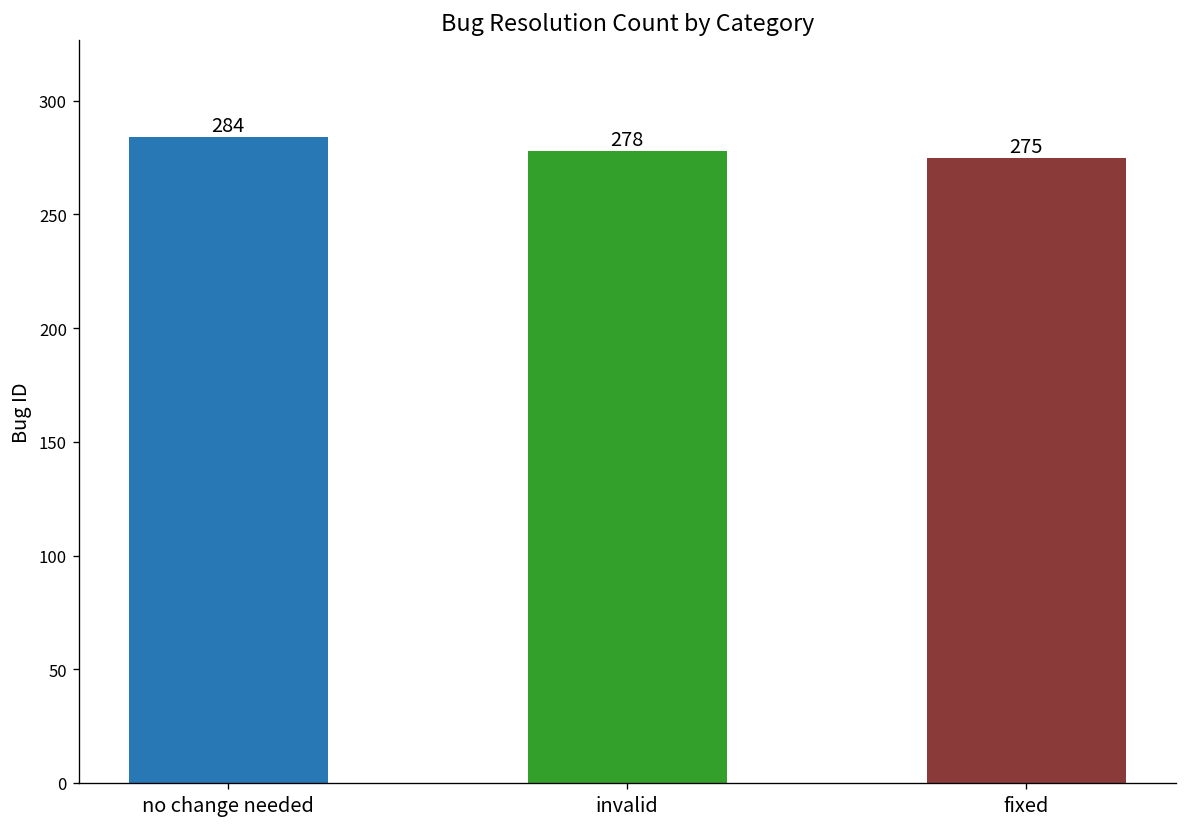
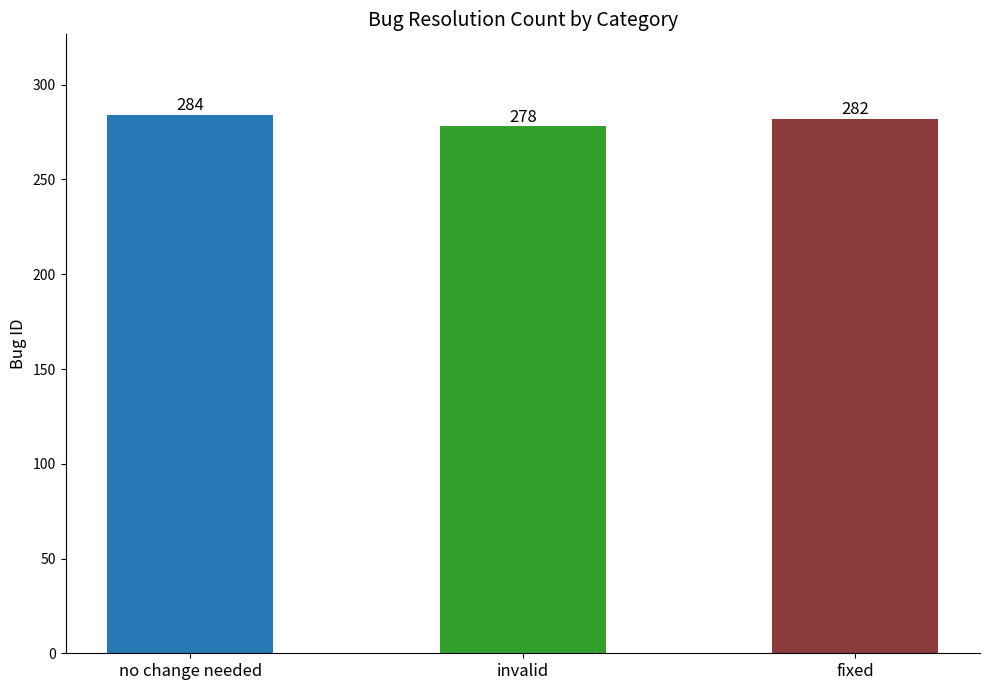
  {
    "no change needed": 284,
    "invalid": 278,
-   "fixed": 275
+   "fixed": 282
  }
